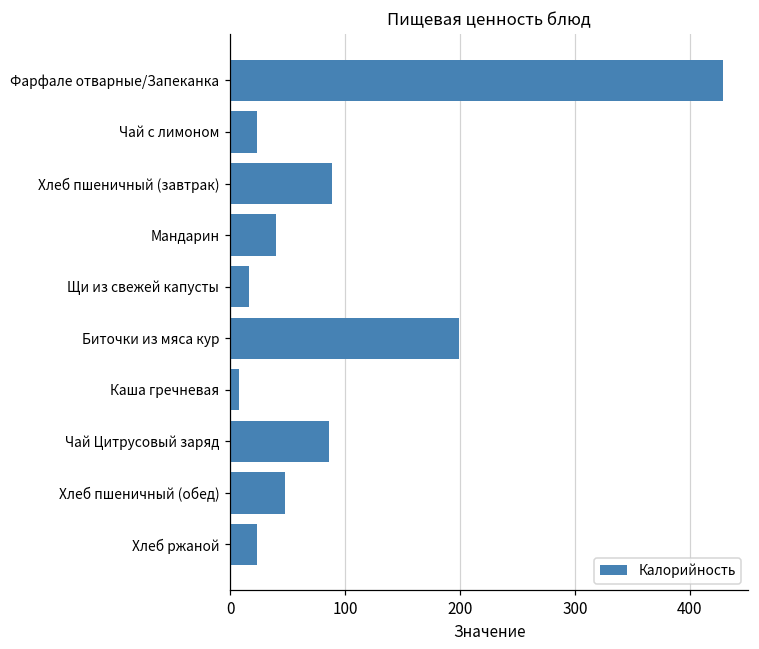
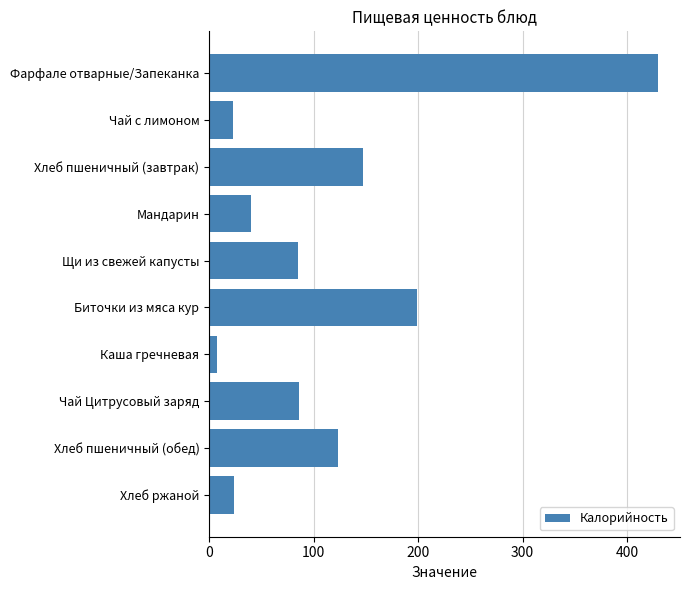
  {
    "Фарфале отварные/Запеканка": 429,
    "Чай с лимоном": 23,
-   "Хлеб пшеничный (завтрак)": 89,
+   "Хлеб пшеничный (завтрак)": 148,
    "Мандарин": 40,
-   "Щи из свежей капусты": 17,
+   "Щи из свежей капусты": 85,
    "Биточки из мяса кур": 199,
    "Каша гречневая": 8,
    "Чай Цитрусовый заряд": 86,
-   "Хлеб пшеничный (обед)": 48,
+   "Хлеб пшеничный (обед)": 123,
    "Хлеб ржаной": 24
  }
